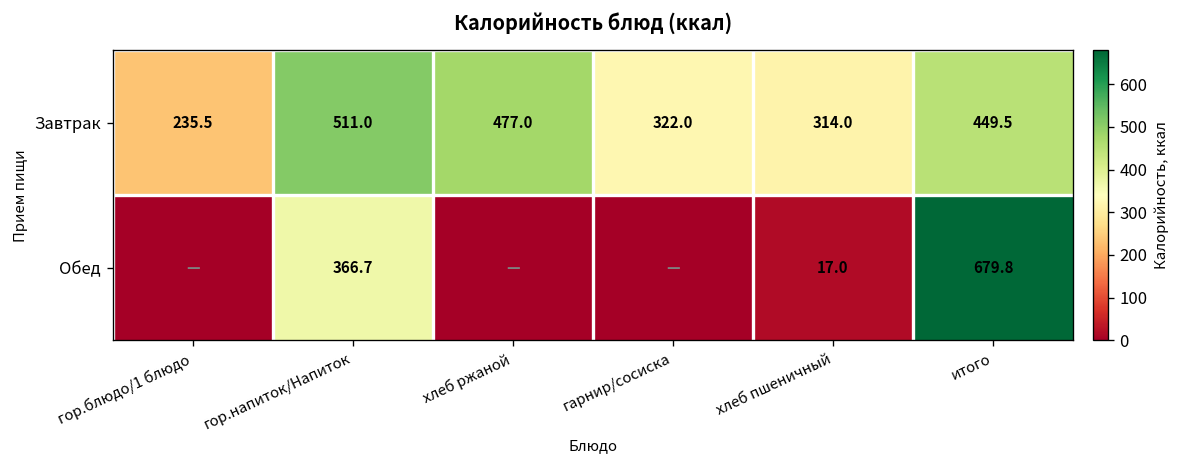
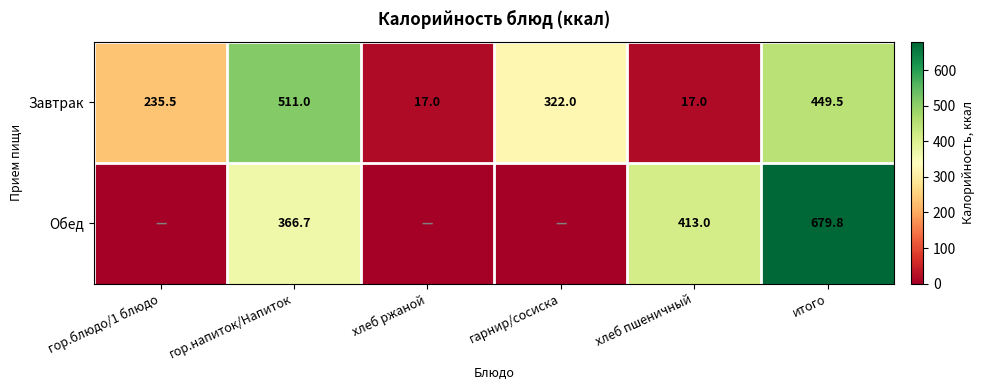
  {
    "Завтрак": {
      "гор.блюдо/1 блюдо": 235.5,
      "гор.напиток/Напиток": 511.0,
-     "хлеб ржаной": 477.0,
+     "хлеб ржаной": 17.0,
      "гарнир/сосиска": 322.0,
-     "хлеб пшеничный": 314.0,
+     "хлеб пшеничный": 17.0,
      "итого": 449.5
    },
    "Обед": {
      "гор.напиток/Напиток": 366.7,
-     "хлеб пшеничный": 17.0,
+     "хлеб пшеничный": 413.0,
      "итого": 679.8
    }
  }
